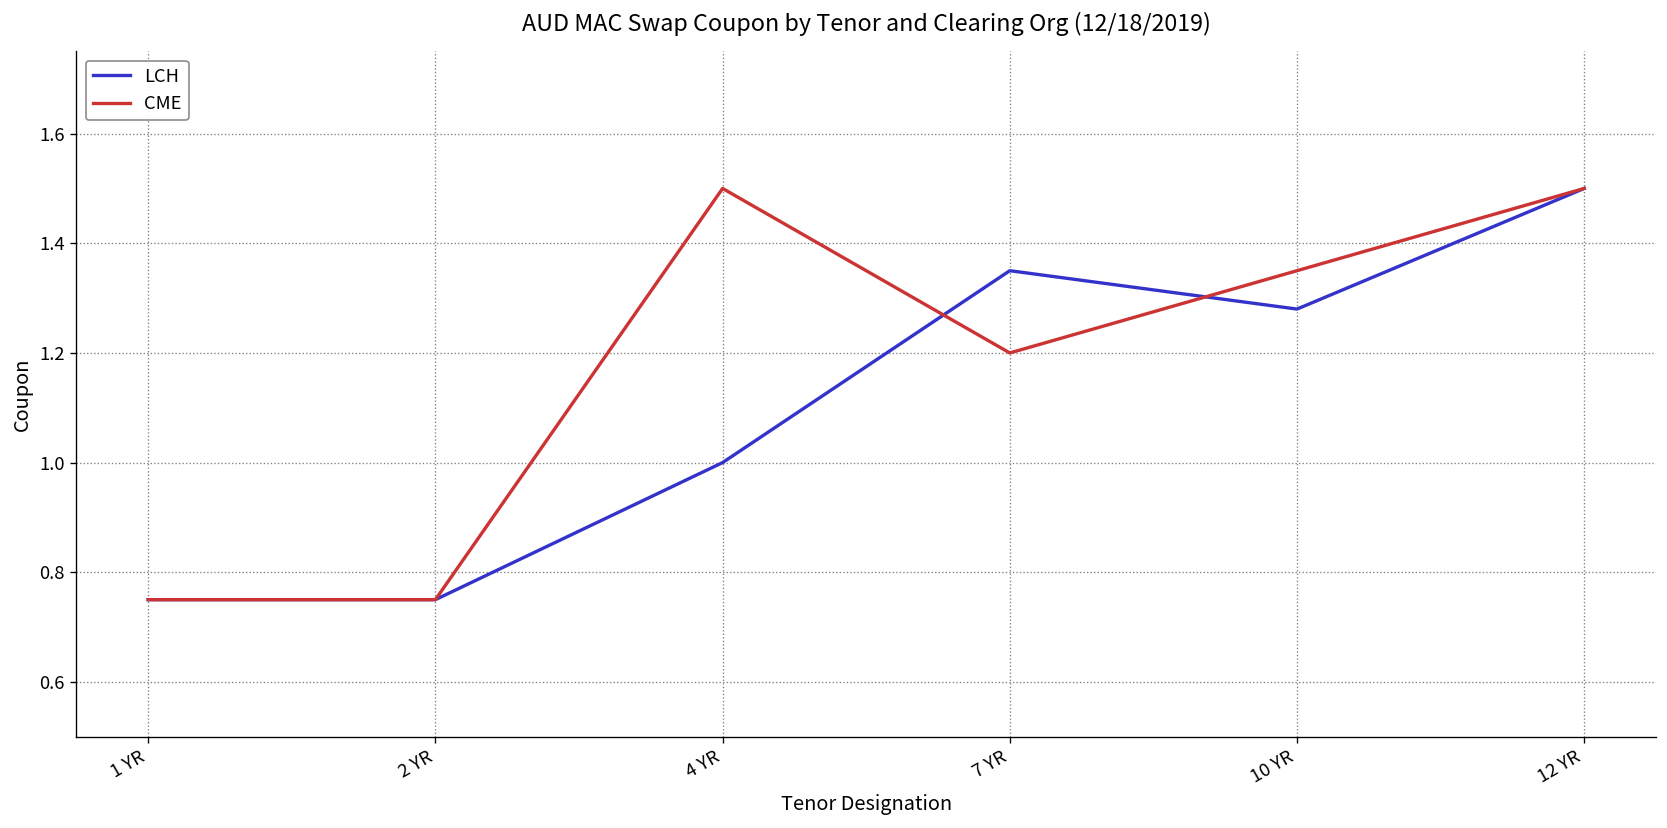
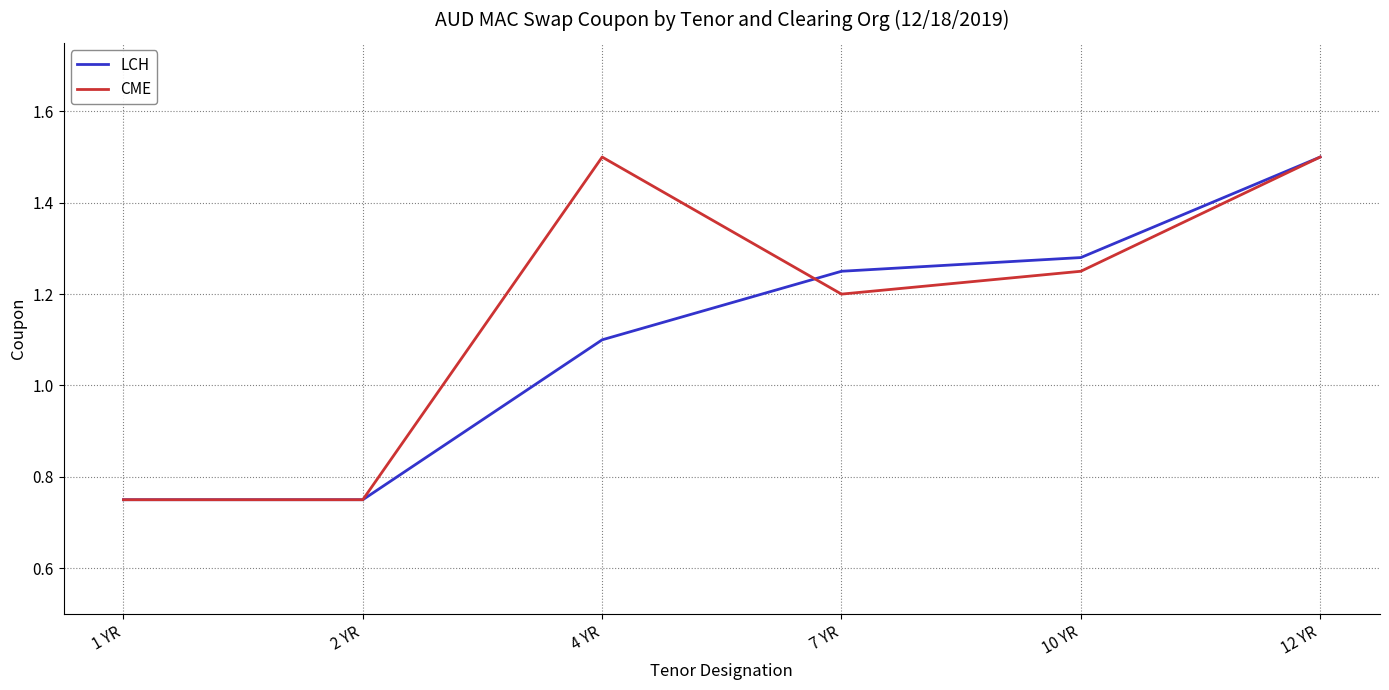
  {
    "LCH": {
-     "4 YR": 1.0,
-     "7 YR": 1.35,
+     "4 YR": 1.1,
+     "7 YR": 1.25,
      "10 YR": 1.28
    },
    "CME": {
      "4 YR": 1.50,
      "7 YR": 1.20,
-     "10 YR": 1.35
+     "10 YR": 1.25
    }
  }
